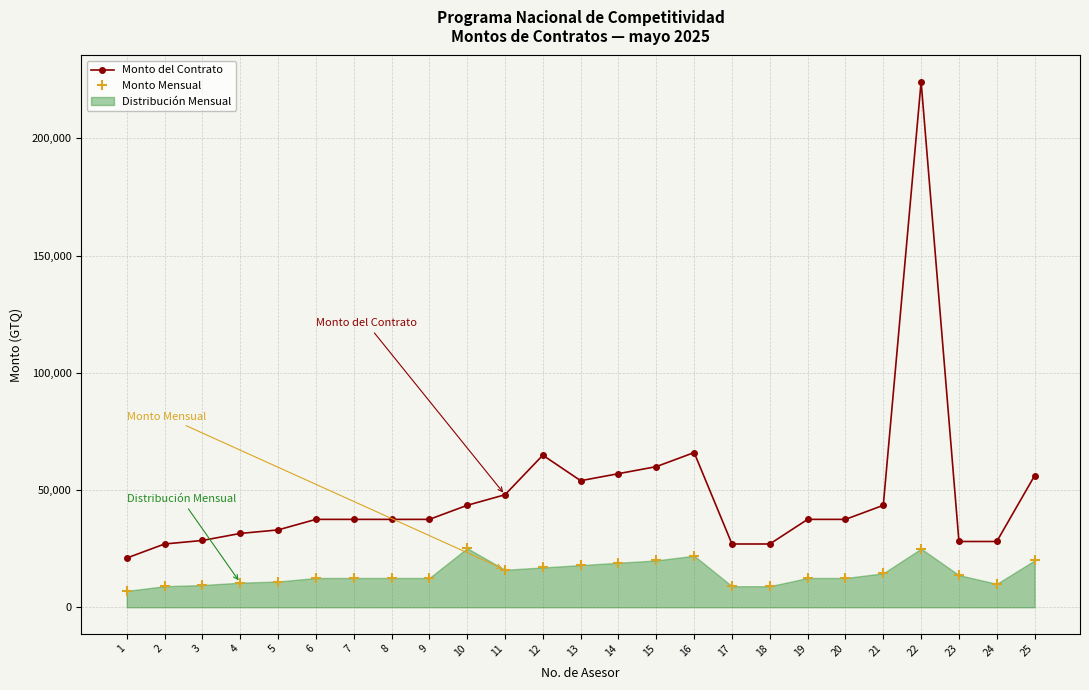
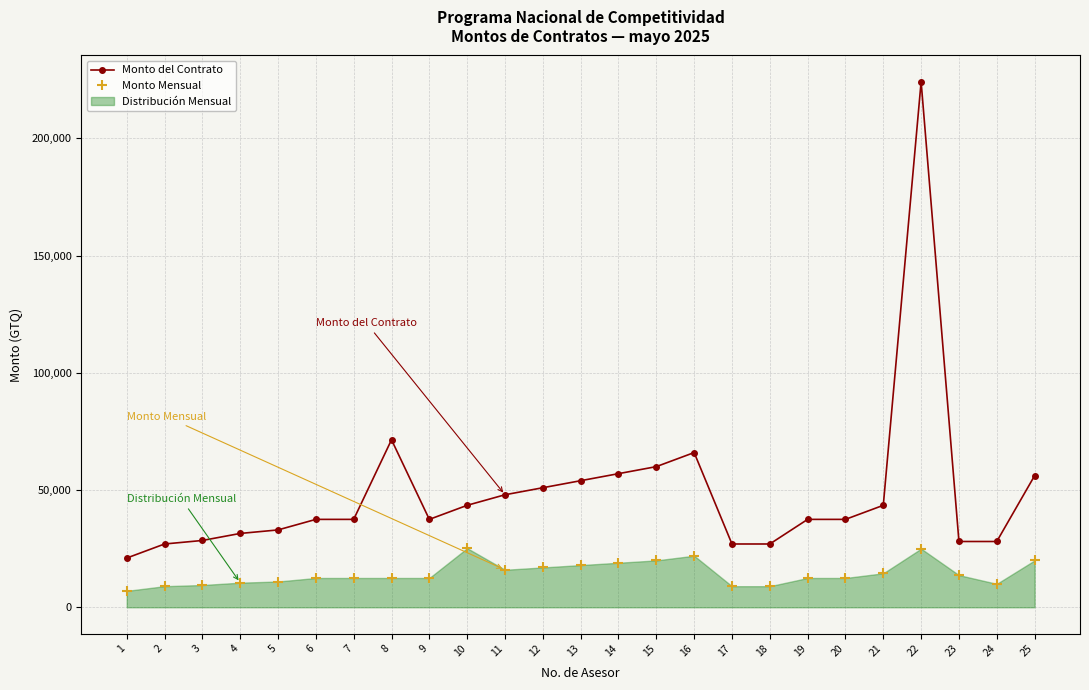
  {
    "Monto del Contrato": {
      "1": "21,000",
      "2": "27,000",
      "3": "29,000",
      "4": "32,000",
      "5": "33,000",
      "6": "38,000",
      "7": "38,000",
-     "8": "38,000",
+     "8": "71,000",
      "9": "38,000",
      "10": "44,000",
      "11": "48,000",
-     "12": "65,000",
+     "12": "51,000",
      "13": "54,000",
      "14": "57,000",
      "15": "60,000",
      "16": "66,000",
      "17": "27,000",
      "18": "27,000",
      "19": "38,000",
      "20": "38,000",
      "21": "44,000",
      "22": "224,000",
      "23": "28,000",
      "24": "28,000",
      "25": "56,000"
    },
    "Distribución Mensual": {
      "1": "7,000",
      "2": "9,000",
      "3": "10,000",
      "4": "11,000",
      "5": "11,000",
      "6": "13,000",
      "7": "13,000",
      "8": "13,000",
      "9": "13,000",
      "10": "25,000",
      "11": "16,000",
      "12": "17,000",
      "13": "18,000",
      "14": "19,000",
      "15": "20,000",
      "16": "22,000",
      "17": "9,000",
      "18": "9,000",
      "19": "13,000",
      "20": "13,000",
      "21": "15,000",
      "22": "25,000",
      "23": "14,000",
      "24": "10,000",
      "25": "20,000"
    }
  }
